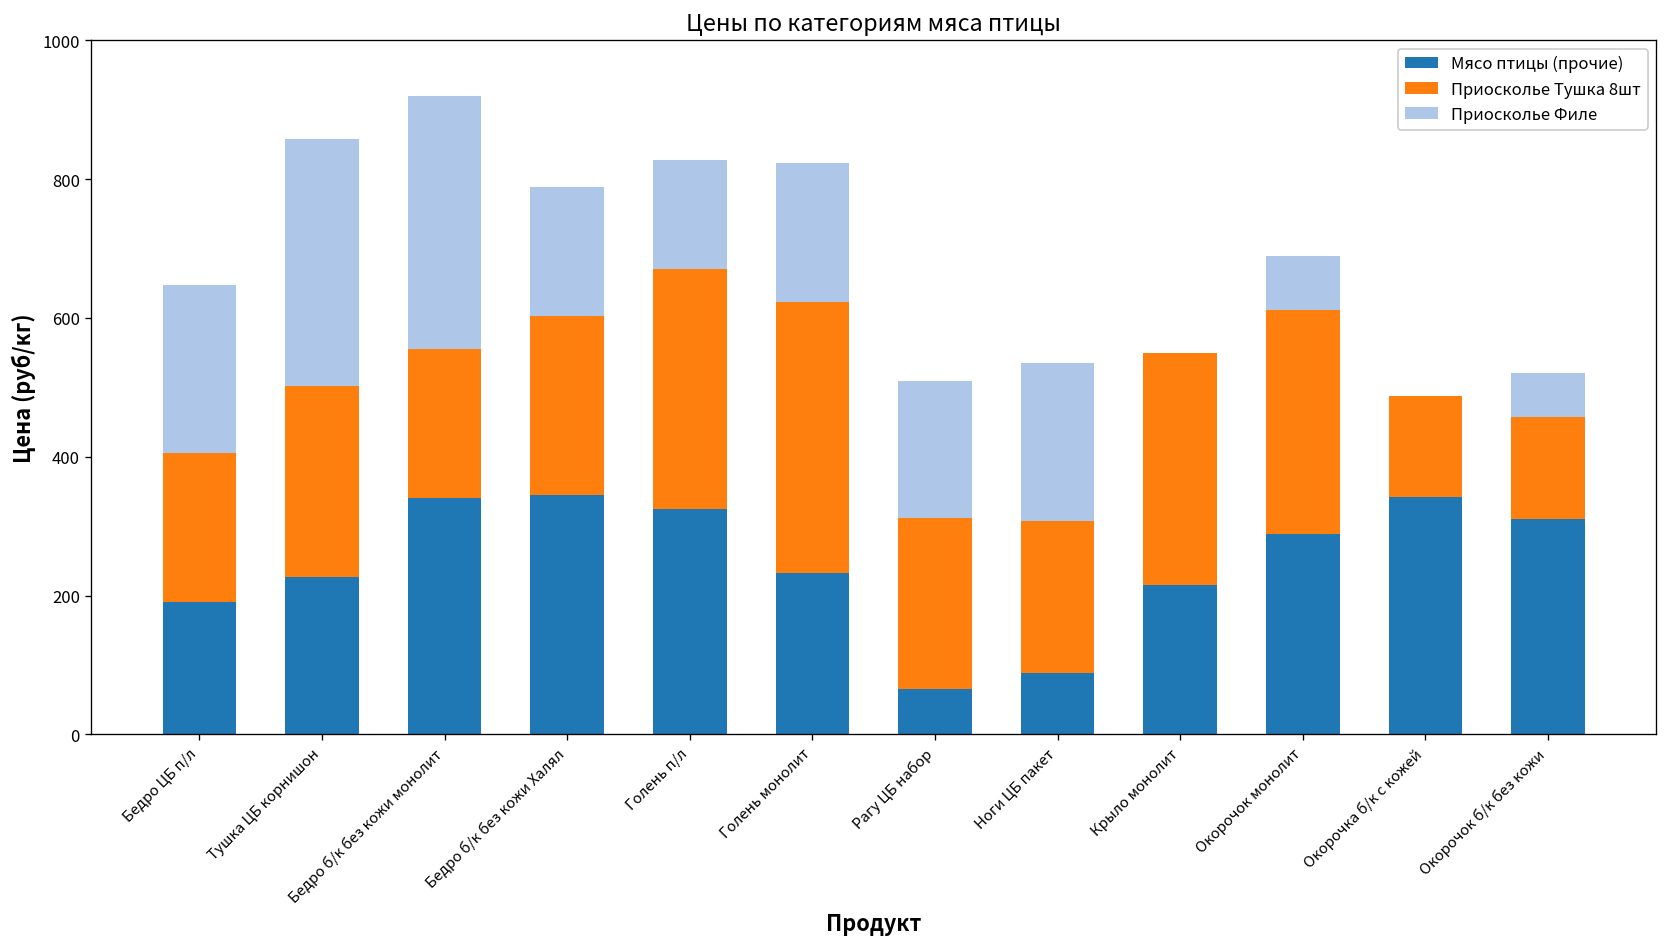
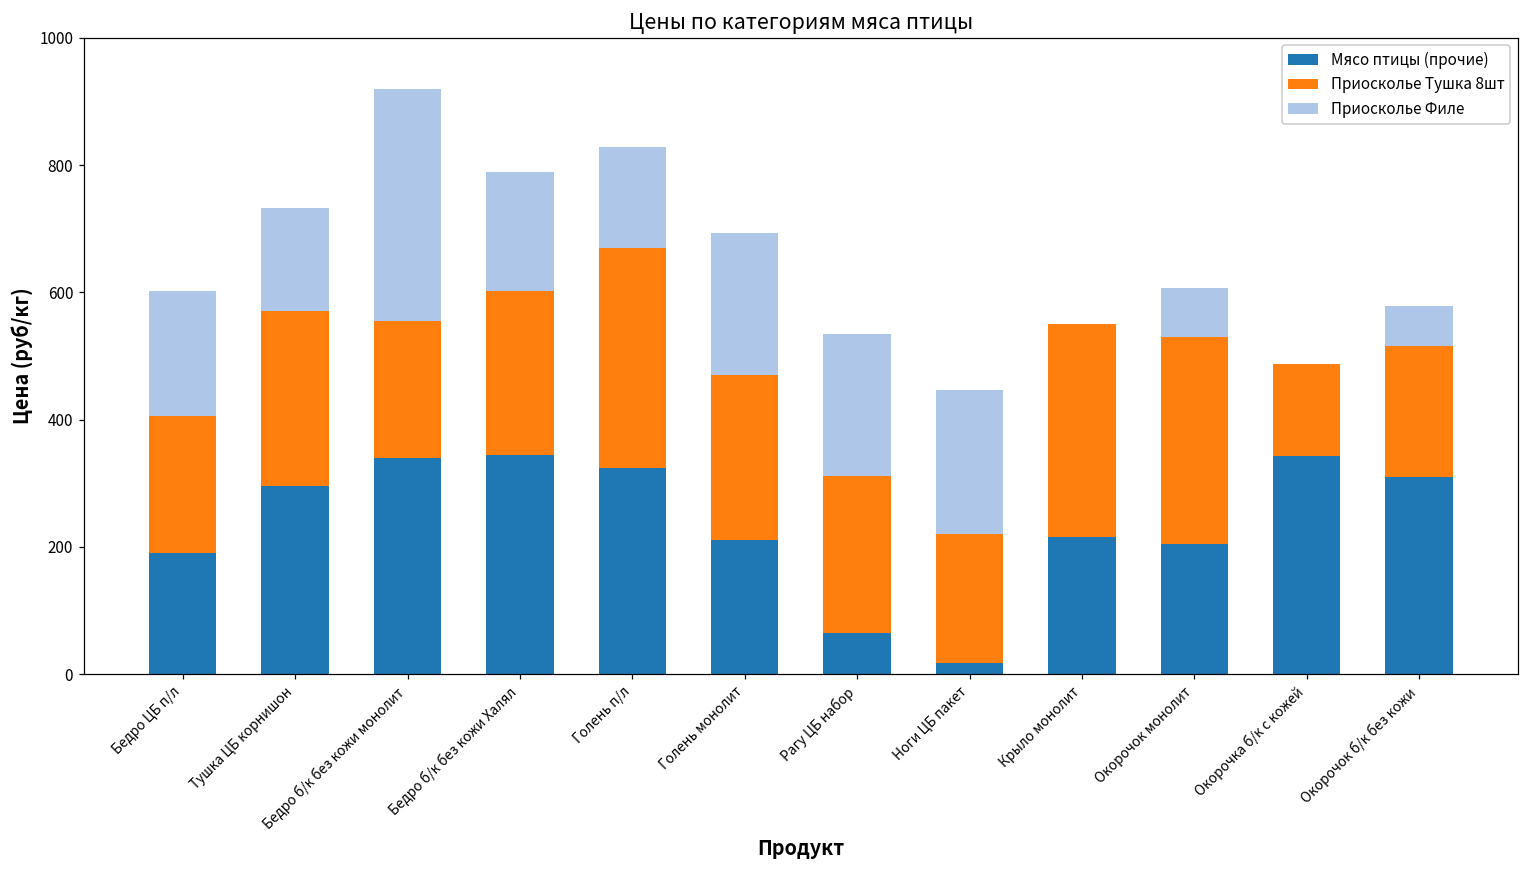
  {
    "Мясо птицы (прочие)": {
      "Бедро ЦБ п/л": 190,
-     "Тушка ЦБ корнишон": 230,
+     "Тушка ЦБ корнишон": 300,
      "Бедро б/к без кожи монолит": 340,
      "Бедро б/к без кожи Халял": 350,
      "Голень п/л": 320,
-     "Голень монолит": 230,
+     "Голень монолит": 210,
      "Рагу ЦБ набор": 70,
-     "Ноги ЦБ пакет": 90,
+     "Ноги ЦБ пакет": 20,
      "Крыло монолит": 220,
-     "Окорочок монолит": 290,
+     "Окорочок монолит": 210,
      "Окорочка б/к с кожей": 340,
      "Окорочок б/к без кожи": 310
    },
    "Приосколье Тушка 8шт": {
      "Бедро ЦБ п/л": 220,
      "Тушка ЦБ корнишон": 280,
      "Бедро б/к без кожи монолит": 220,
      "Бедро б/к без кожи Халял": 260,
      "Голень п/л": 350,
-     "Голень монолит": 390,
+     "Голень монолит": 260,
      "Рагу ЦБ набор": 250,
-     "Ноги ЦБ пакет": 220,
+     "Ноги ЦБ пакет": 200,
      "Крыло монолит": 340,
      "Окорочок монолит": 320,
      "Окорочка б/к с кожей": 150,
-     "Окорочок б/к без кожи": 150
+     "Окорочок б/к без кожи": 210
    },
    "Приосколье Филе": {
-     "Бедро ЦБ п/л": 240,
-     "Тушка ЦБ корнишон": 360,
+     "Бедро ЦБ п/л": 200,
+     "Тушка ЦБ корнишон": 160,
      "Бедро б/к без кожи монолит": 370,
      "Бедро б/к без кожи Халял": 190,
      "Голень п/л": 160,
-     "Голень монолит": 200,
-     "Рагу ЦБ набор": 200,
+     "Голень монолит": 220,
+     "Рагу ЦБ набор": 220,
      "Ноги ЦБ пакет": 230,
      "Крыло монолит": 0,
      "Окорочок монолит": 80,
      "Окорочка б/к с кожей": 0,
      "Окорочок б/к без кожи": 60
    }
  }
